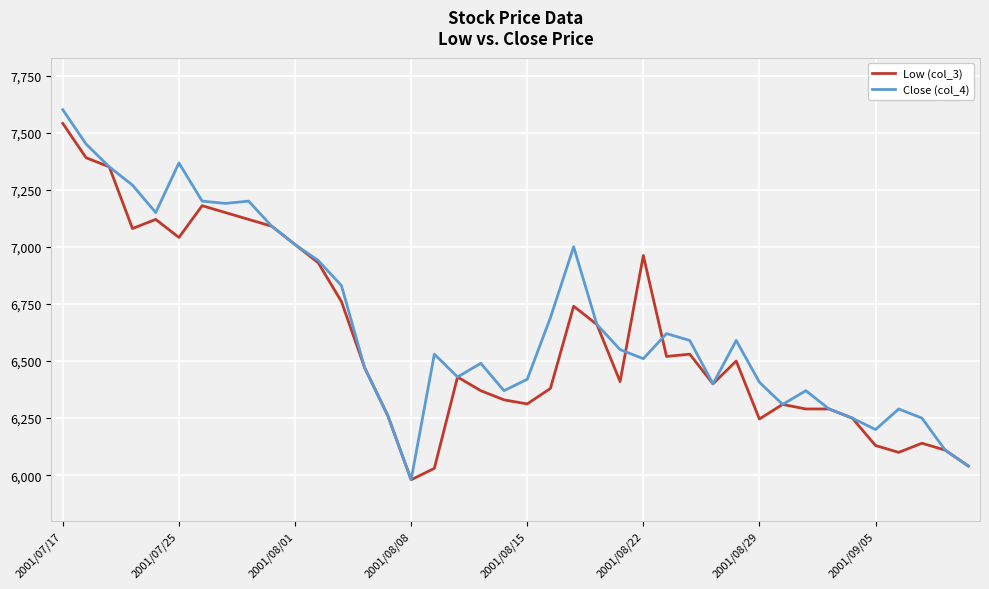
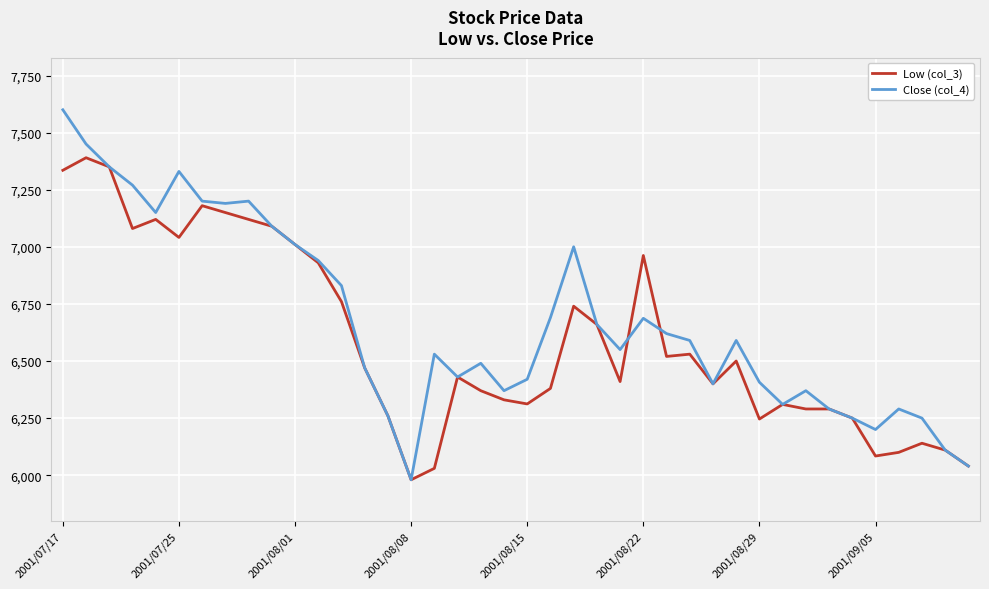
  {
    "Low (col_3)": {
-     "2001/07/17": "7,540",
+     "2001/07/17": "7,340",
      "2001/07/25": "7,040",
      "2001/08/15": "6,310",
      "2001/08/22": "6,960",
      "2001/08/29": "6,250",
-     "2001/09/05": "6,130"
+     "2001/09/05": "6,080"
    },
    "Close (col_4)": {
      "2001/07/17": "7,600",
-     "2001/07/25": "7,370",
+     "2001/07/25": "7,330",
      "2001/08/15": "6,420",
-     "2001/08/22": "6,510",
+     "2001/08/22": "6,690",
      "2001/08/29": "6,410",
      "2001/09/05": "6,200"
    }
  }
